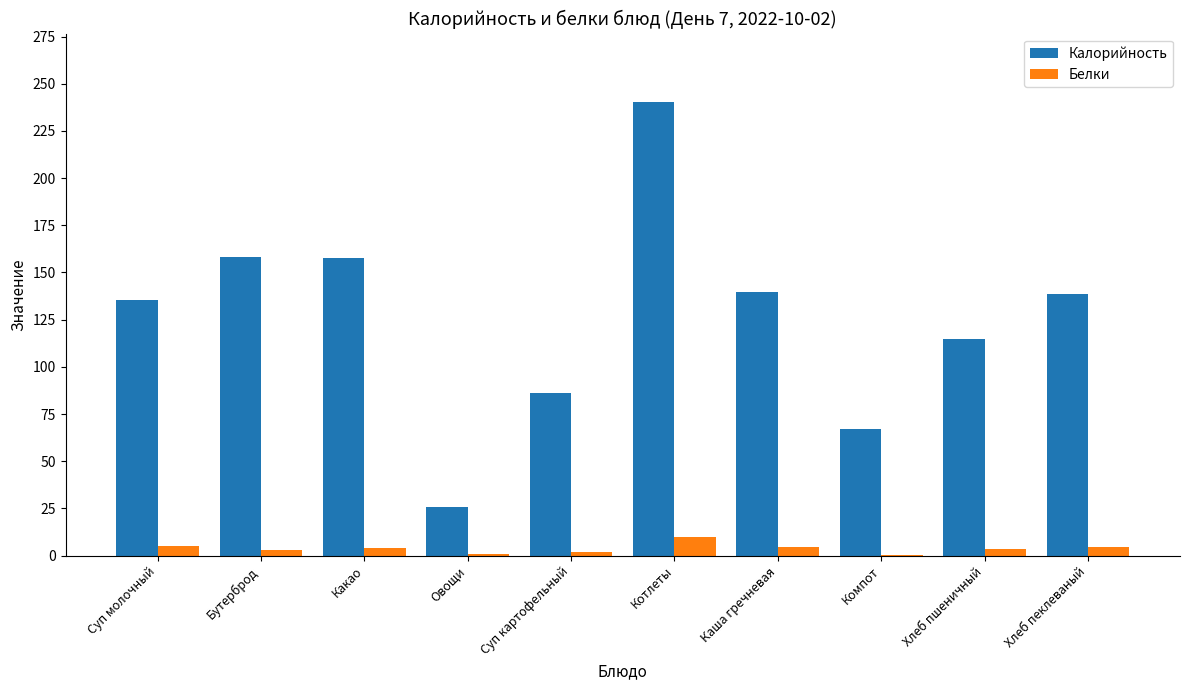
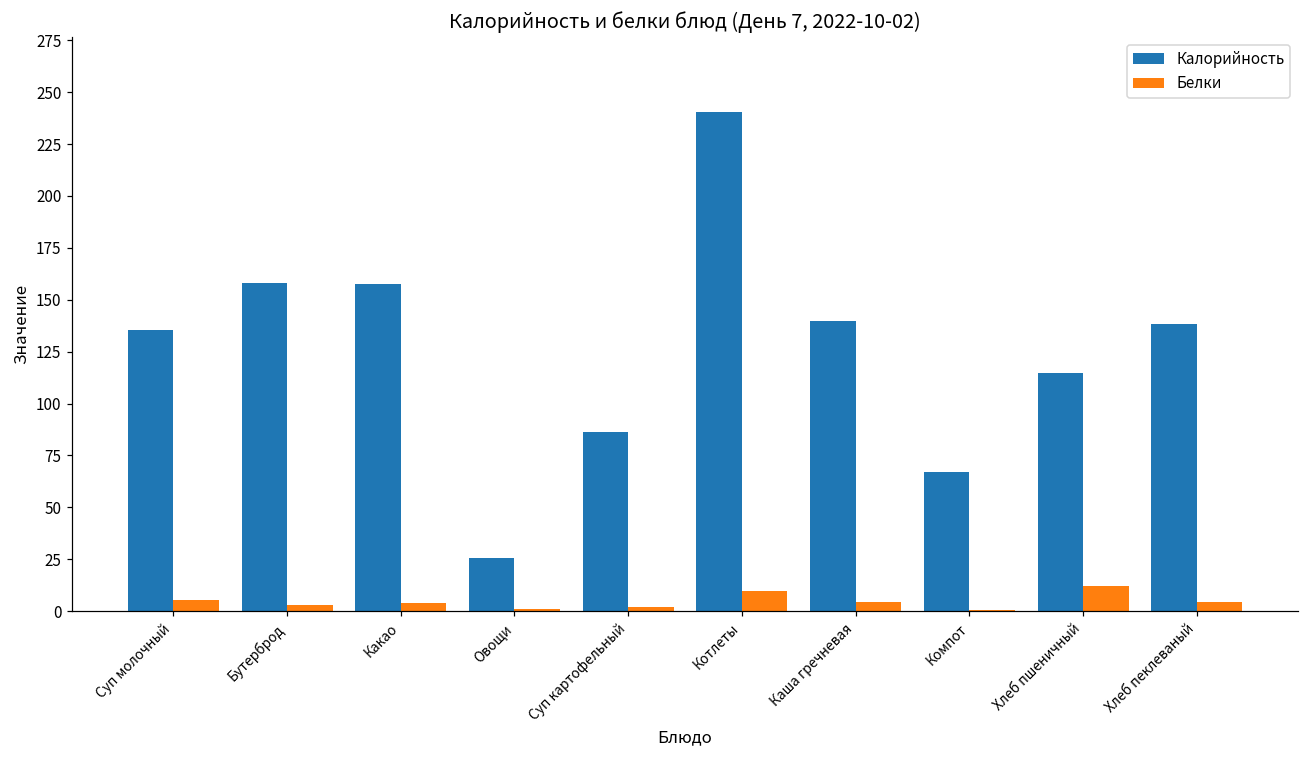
  {
    "Калорийность": {
      "Суп молочный": 135,
      "Бутерброд": 158,
      "Какао": 158,
      "Овощи": 26,
      "Суп картофельный": 86,
      "Котлеты": 241,
      "Каша гречневая": 140,
      "Компот": 67,
      "Хлеб пшеничный": 115,
      "Хлеб пеклеваный": 139
    },
    "Белки": {
      "Суп молочный": 5,
      "Бутерброд": 3,
      "Какао": 4,
      "Суп картофельный": 2,
      "Котлеты": 10,
      "Каша гречневая": 4,
-     "Хлеб пшеничный": 4,
+     "Хлеб пшеничный": 12,
      "Хлеб пеклеваный": 5
    }
  }
